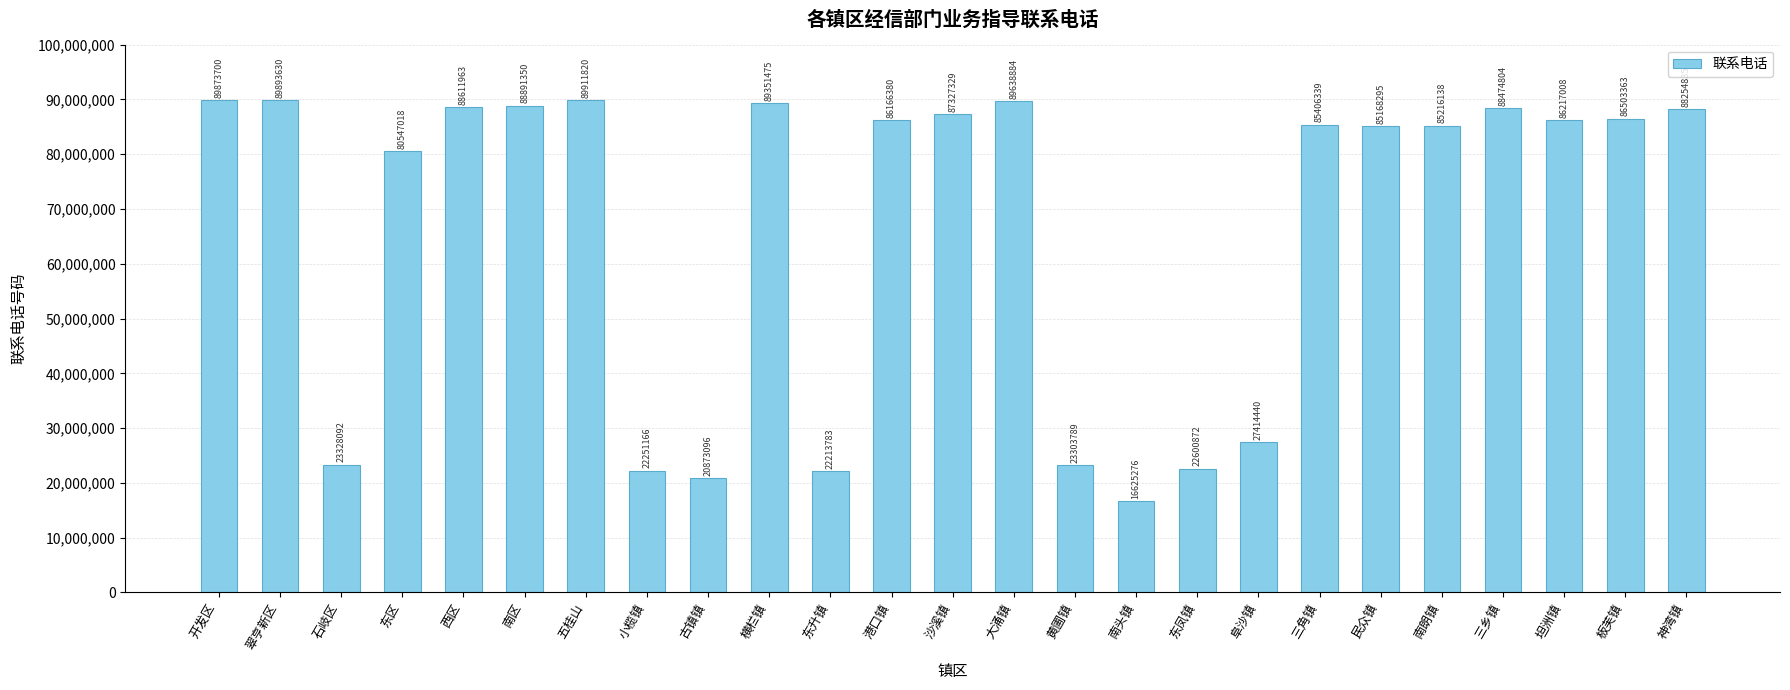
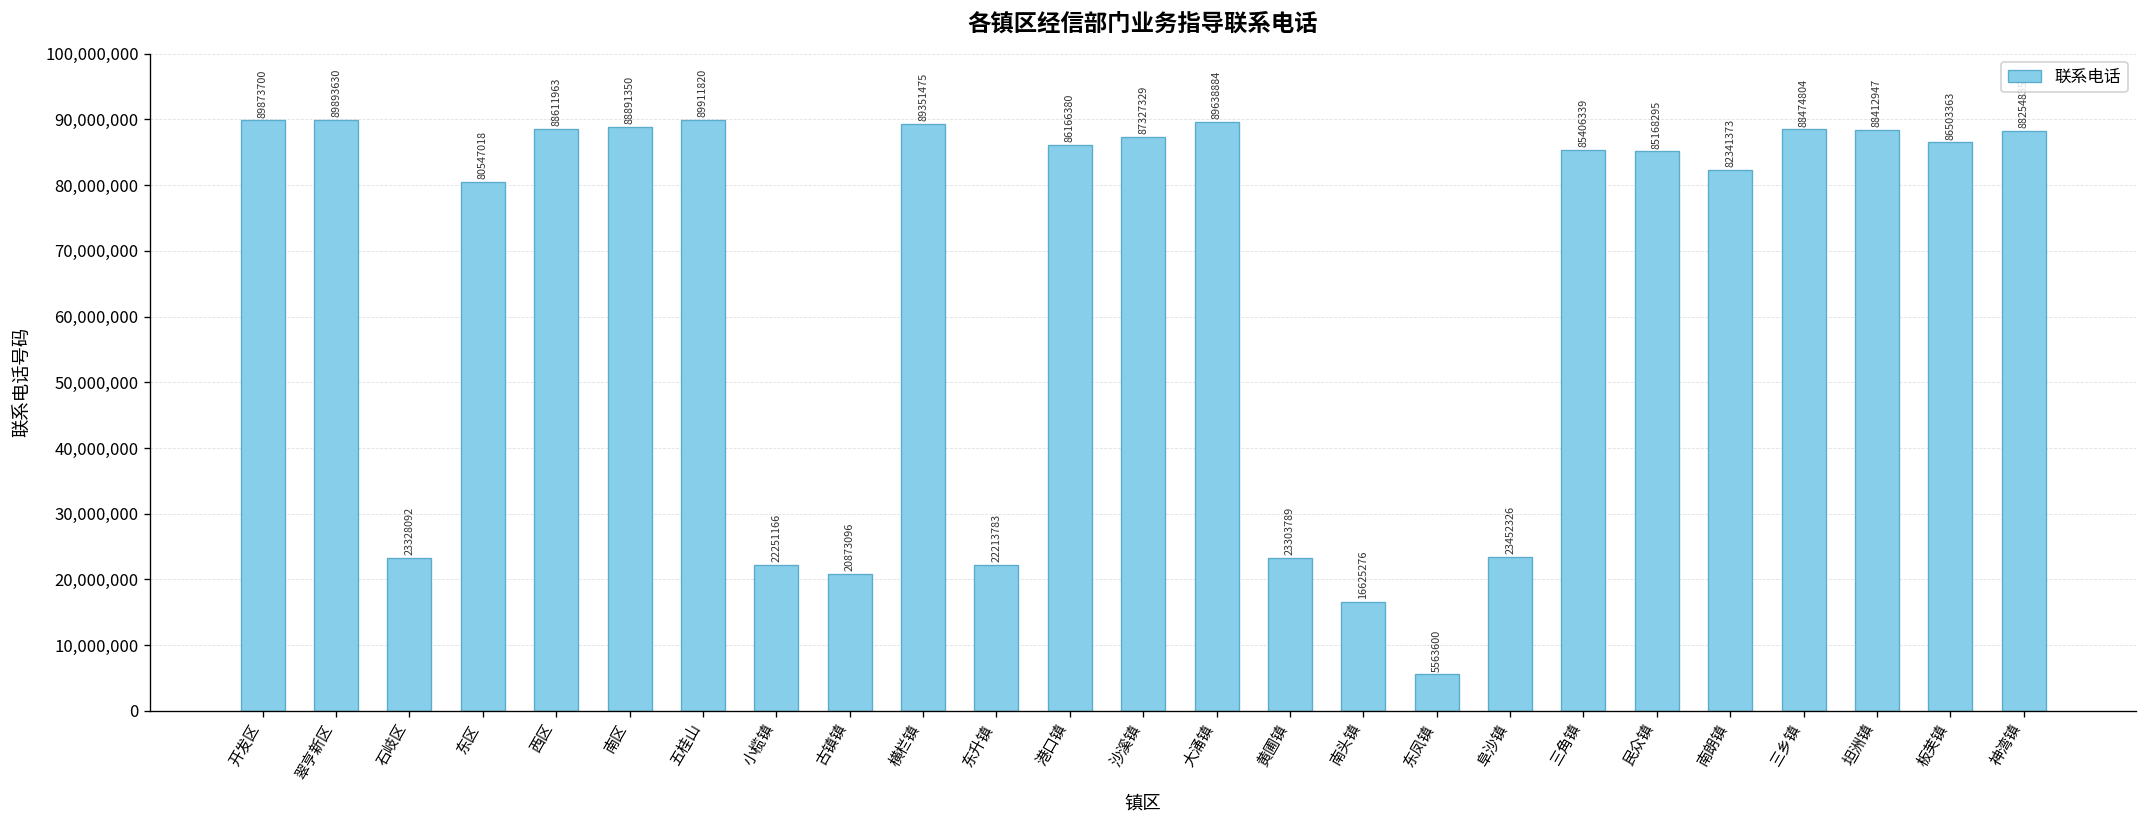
  {
    "开发区": 89873700,
    "翠亨新区": 89893630,
    "石岐区": 23328092,
    "东区": 80547018,
    "西区": 88611963,
    "南区": 88891350,
    "五桂山": 89911820,
    "小榄镇": 22251166,
    "古镇镇": 20873096,
    "横栏镇": 89351475,
    "东升镇": 22213783,
    "港口镇": 86166380,
    "沙溪镇": 87327329,
    "大涌镇": 89638884,
    "黄圃镇": 23303789,
    "南头镇": 16625276,
-   "东凤镇": 22600872,
-   "阜沙镇": 27414440,
+   "东凤镇": 5563600,
+   "阜沙镇": 23452326,
    "三角镇": 85406339,
    "民众镇": 85168295,
-   "南朗镇": 85216138,
+   "南朗镇": 82341373,
    "三乡镇": 88474804,
-   "坦洲镇": 86217008,
+   "坦洲镇": 88412947,
    "板芙镇": 86503363
  }
